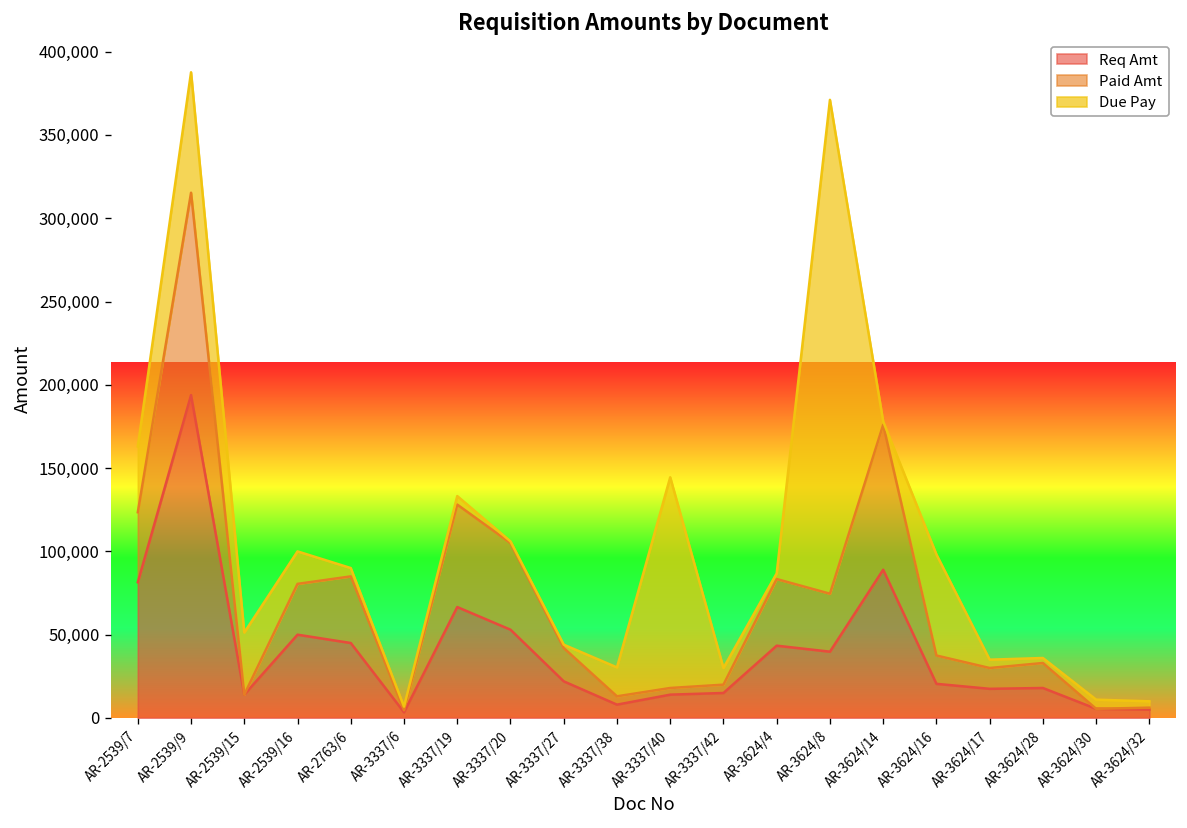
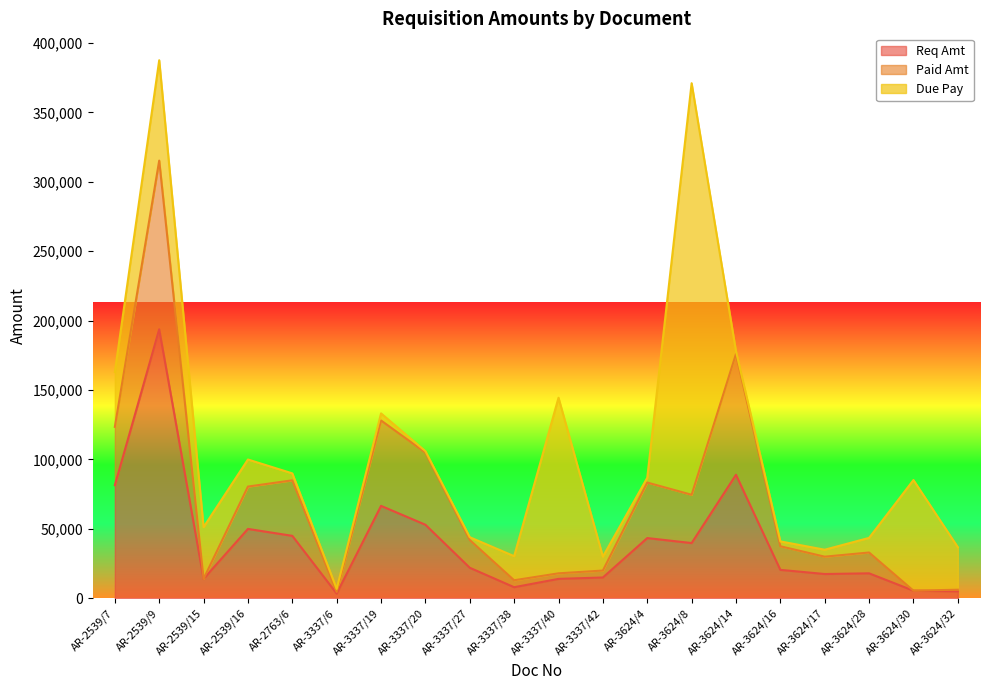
  {
    "Due Pay": {
      "AR-2539/7": "40,000",
      "AR-2539/9": "72,000",
      "AR-2539/15": "37,000",
      "AR-2539/16": "20,000",
      "AR-2763/6": "5,000",
      "AR-3337/6": "2,000",
      "AR-3337/19": "5,000",
      "AR-3337/27": "2,000",
      "AR-3337/38": "17,000",
      "AR-3337/40": "126,000",
      "AR-3337/42": "10,000",
      "AR-3624/4": "3,000",
      "AR-3624/8": "296,000",
      "AR-3624/14": "2,000",
-     "AR-3624/16": "61,000",
+     "AR-3624/16": "4,000",
      "AR-3624/17": "5,000",
-     "AR-3624/28": "3,000",
-     "AR-3624/30": "6,000",
-     "AR-3624/32": "4,000"
+     "AR-3624/28": "11,000",
+     "AR-3624/30": "80,000",
+     "AR-3624/32": "31,000"
    }
  }
